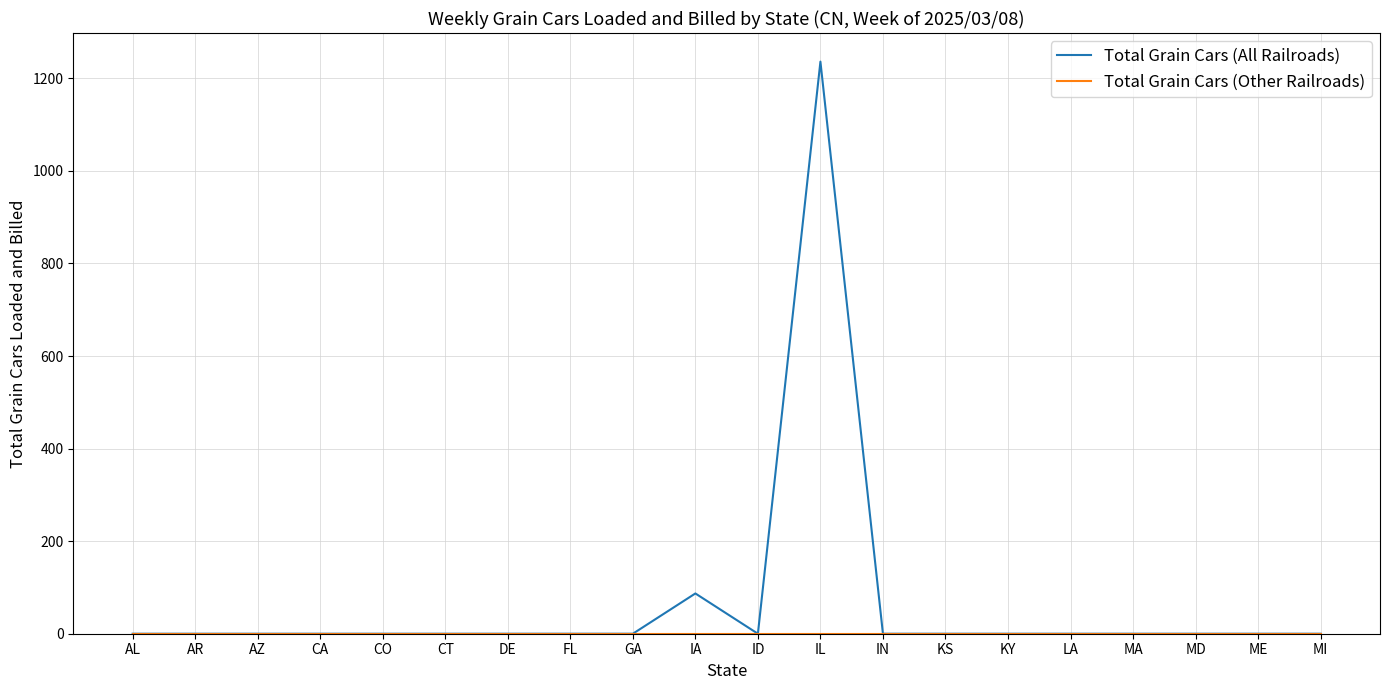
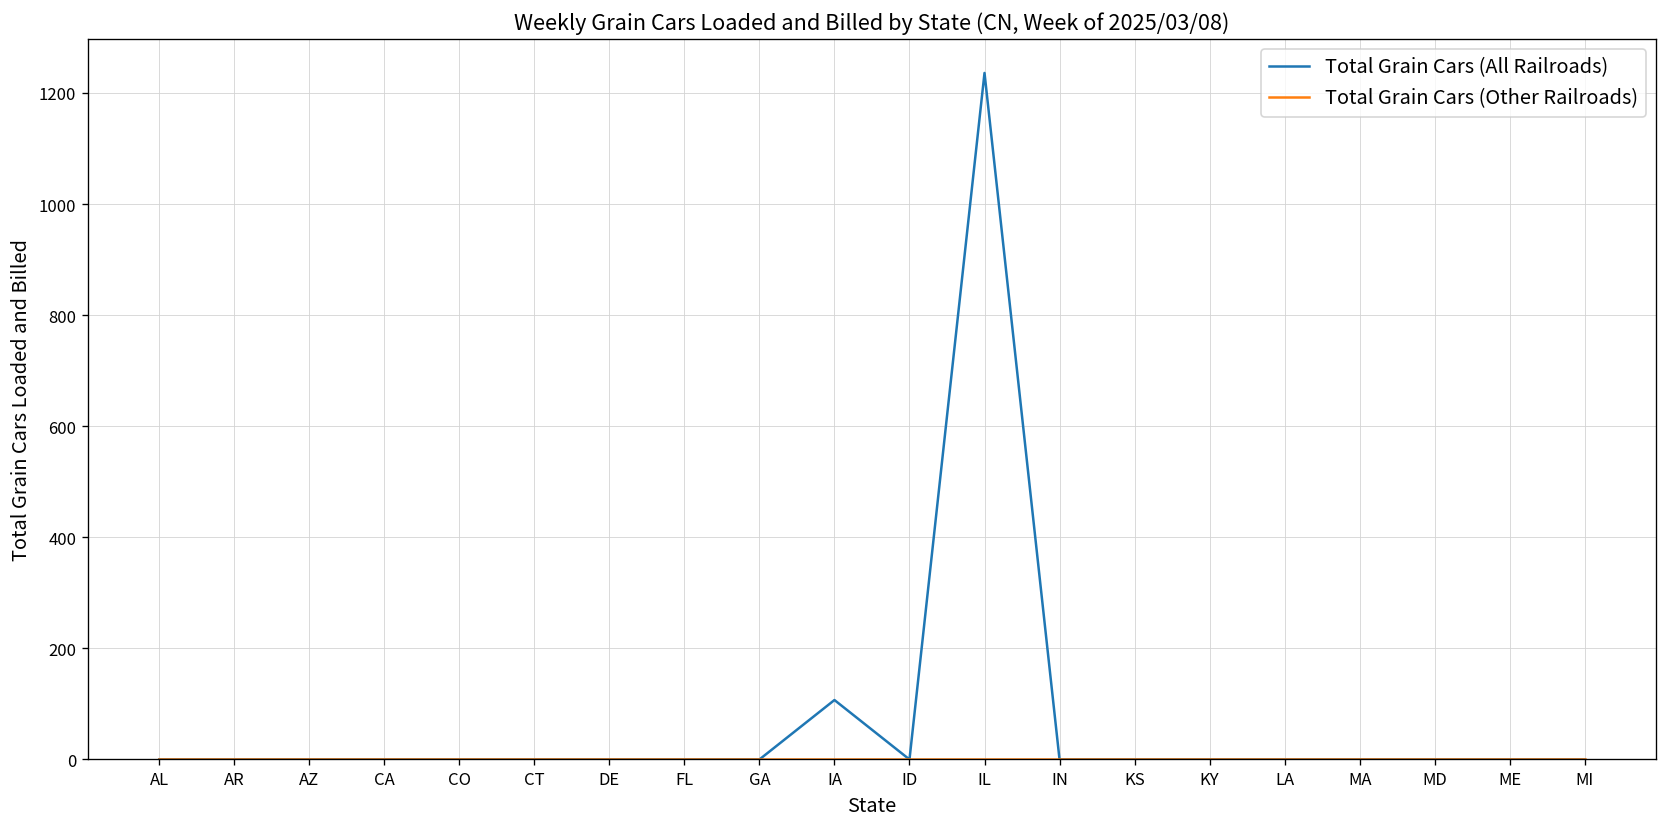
  {
    "Total Grain Cars (All Railroads)": {
-     "IA": 90,
+     "IA": 110,
      "IL": 1240
    },
    "Total Grain Cars (Other Railroads)": {
      "IA": 0,
      "IL": 0
    }
  }
